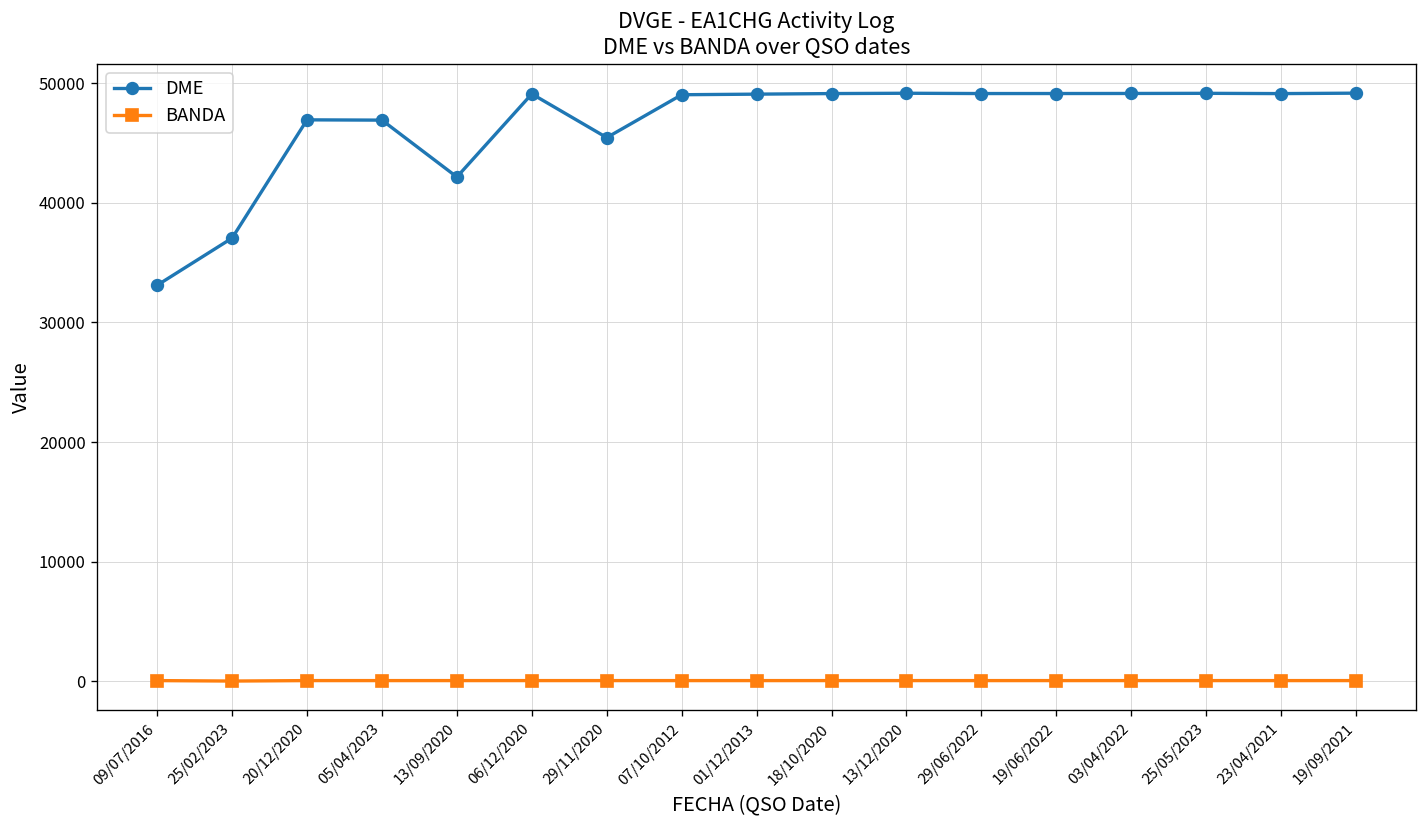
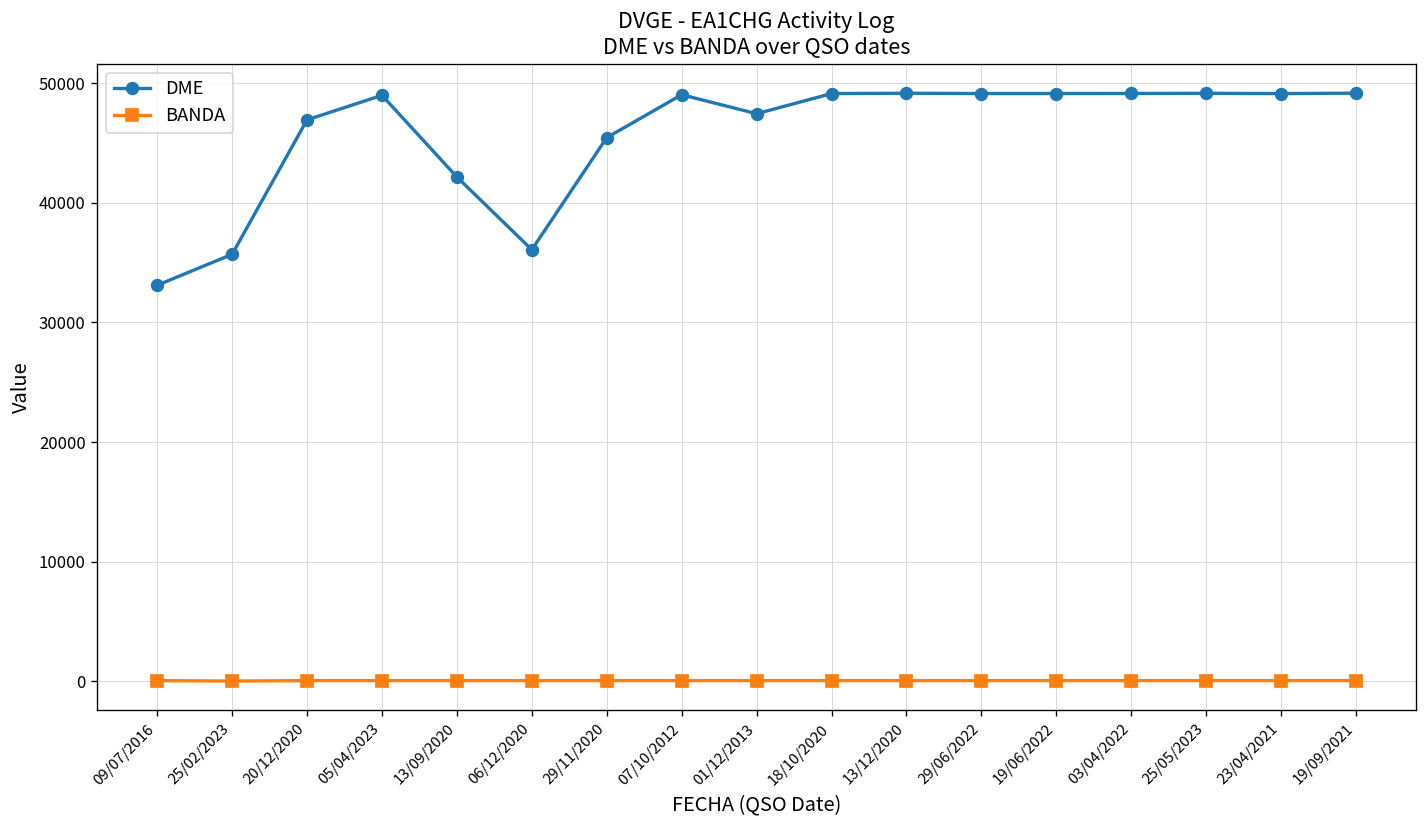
  {
    "DME": {
      "09/07/2016": 33000,
-     "25/02/2023": 37000,
+     "25/02/2023": 36000,
      "20/12/2020": 47000,
-     "05/04/2023": 47000,
+     "05/04/2023": 49000,
      "13/09/2020": 42000,
-     "06/12/2020": 49000,
+     "06/12/2020": 36000,
      "29/11/2020": 45000,
      "07/10/2012": 49000,
-     "01/12/2013": 49000,
+     "01/12/2013": 47000,
      "18/10/2020": 49000,
      "13/12/2020": 49000,
      "29/06/2022": 49000,
      "19/06/2022": 49000,
      "03/04/2022": 49000,
      "25/05/2023": 49000,
      "23/04/2021": 49000,
      "19/09/2021": 49000
    },
    "BANDA": {
      "09/07/2016": 0,
      "25/02/2023": 0,
      "20/12/2020": 0,
      "05/04/2023": 0,
      "13/09/2020": 0,
      "06/12/2020": 0,
      "29/11/2020": 0,
      "07/10/2012": 0,
      "01/12/2013": 0,
      "18/10/2020": 0,
      "13/12/2020": 0,
      "29/06/2022": 0,
      "19/06/2022": 0,
      "03/04/2022": 0,
      "25/05/2023": 0,
      "23/04/2021": 0,
      "19/09/2021": 0
    }
  }
